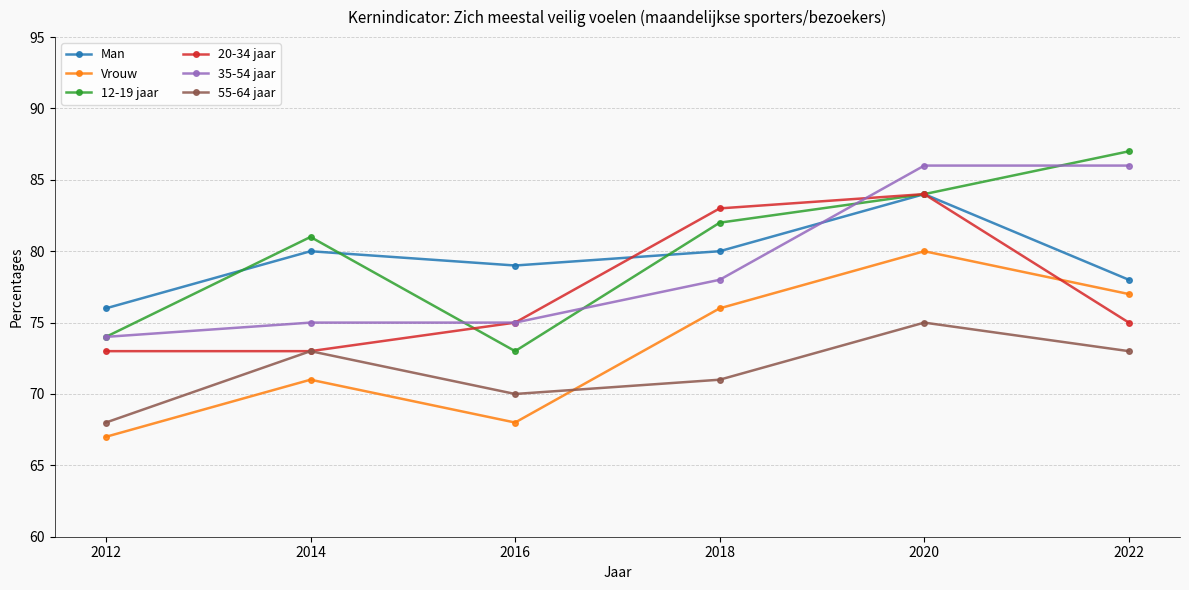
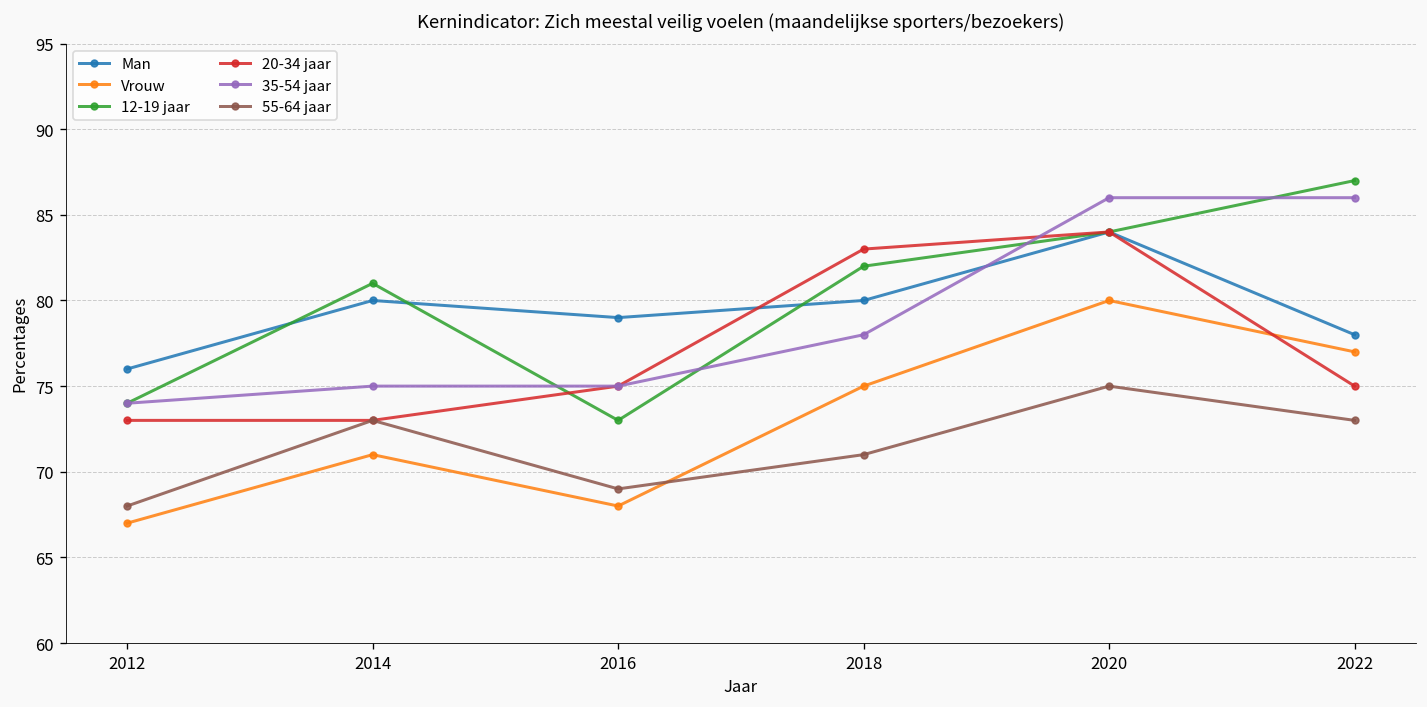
  {
    "Man": {
      "2012": 76,
      "2014": 80,
      "2016": 79,
      "2018": 80,
      "2022": 78
    },
    "Vrouw": {
      "2012": 67,
      "2014": 71,
      "2016": 68,
-     "2018": 76,
+     "2018": 75,
      "2020": 80,
      "2022": 77
    },
    "12-19 jaar": {
      "2014": 81,
      "2016": 73,
      "2018": 82,
      "2022": 87
    },
    "20-34 jaar": {
      "2012": 73,
      "2018": 83,
      "2022": 75
    },
    "35-54 jaar": {
      "2014": 75,
      "2018": 78,
      "2020": 86,
      "2022": 86
    },
    "55-64 jaar": {
      "2012": 68,
-     "2016": 70,
+     "2016": 69,
      "2018": 71,
      "2020": 75,
      "2022": 73
    }
  }
